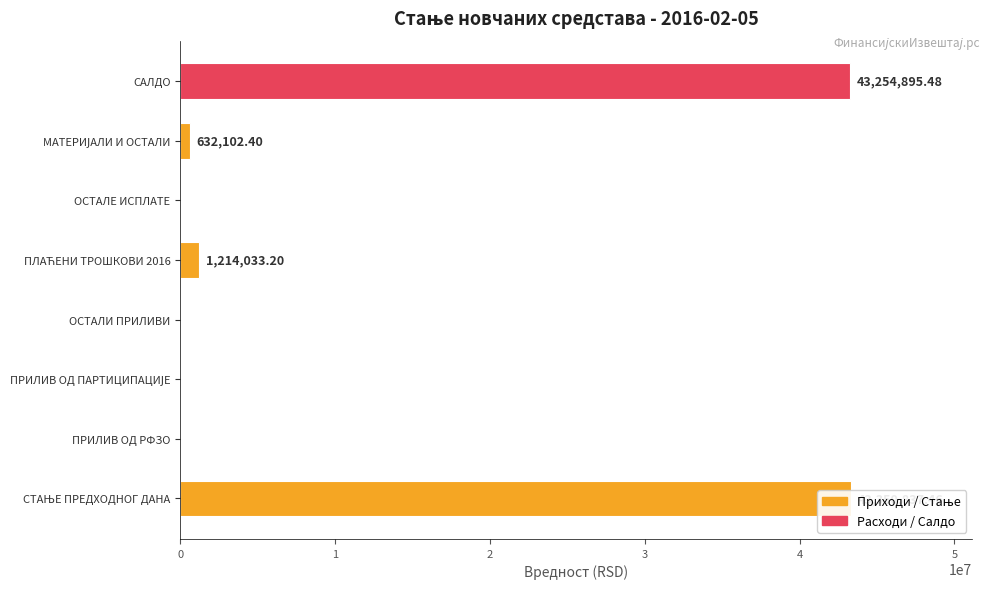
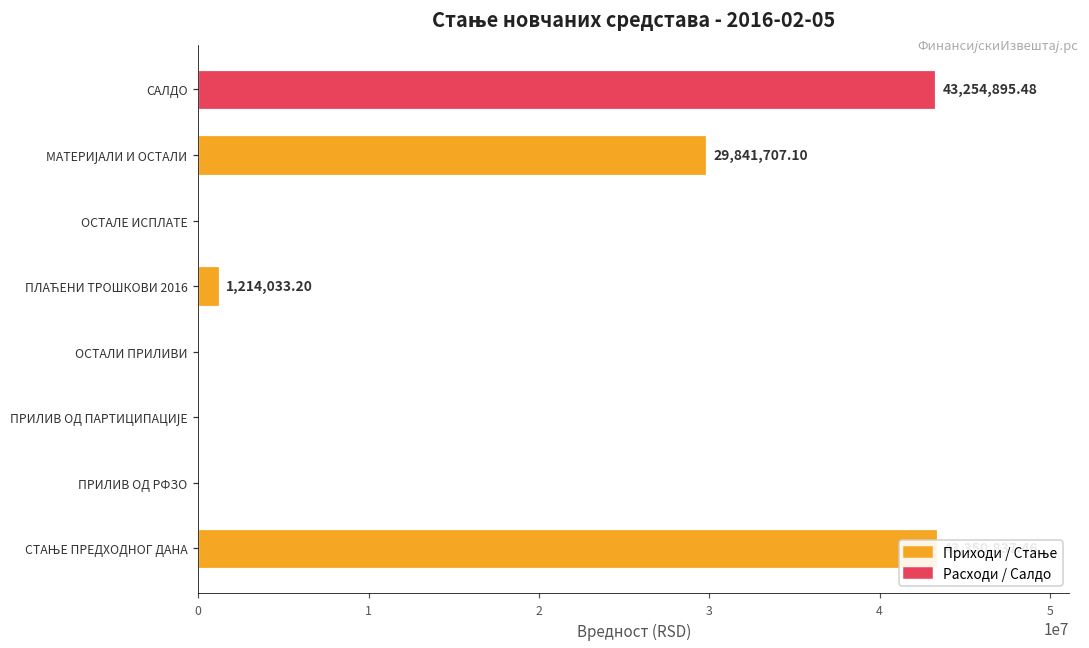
  {
    "САЛДО": "43,254,895.48",
-   "МАТЕРИЈАЛИ И ОСТАЛИ": "632,102.40",
+   "МАТЕРИЈАЛИ И ОСТАЛИ": "29,841,707.10",
    "ПЛАЋЕНИ ТРОШКОВИ 2016": "1,214,033.20"
  }
